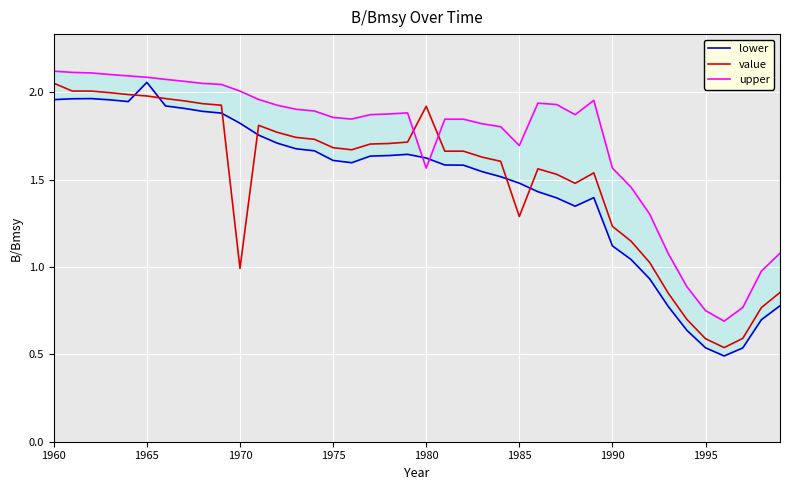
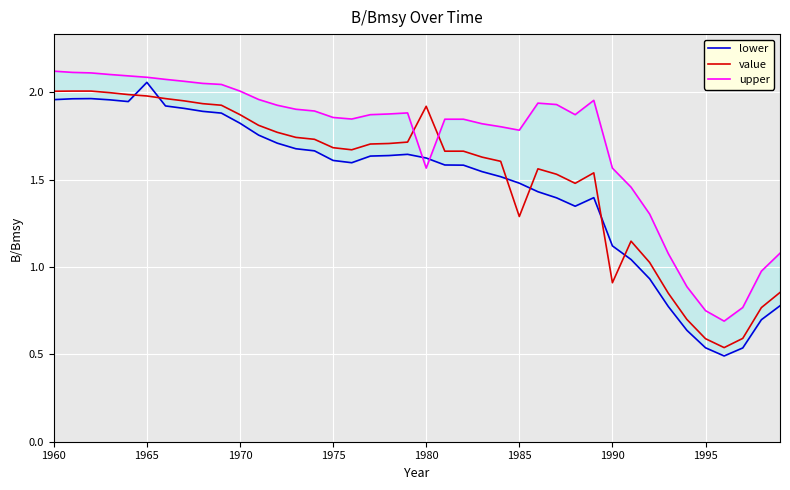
  {
    "lower": {
      "1960": 1.96,
      "1965": 2.06,
      "1970": 1.82,
      "1975": 1.61,
      "1985": 1.48,
      "1990": 1.12,
      "1995": 0.54
    },
    "value": {
-     "1960": 2.05,
+     "1960": 2.01,
      "1965": 1.98,
-     "1970": 0.99,
+     "1970": 1.87,
      "1975": 1.68,
      "1980": 1.92,
      "1985": 1.29,
-     "1990": 1.23,
+     "1990": 0.91,
      "1995": 0.59
    },
    "upper": {
      "1980": 1.57,
-     "1985": 1.70
+     "1985": 1.78
    }
  }
